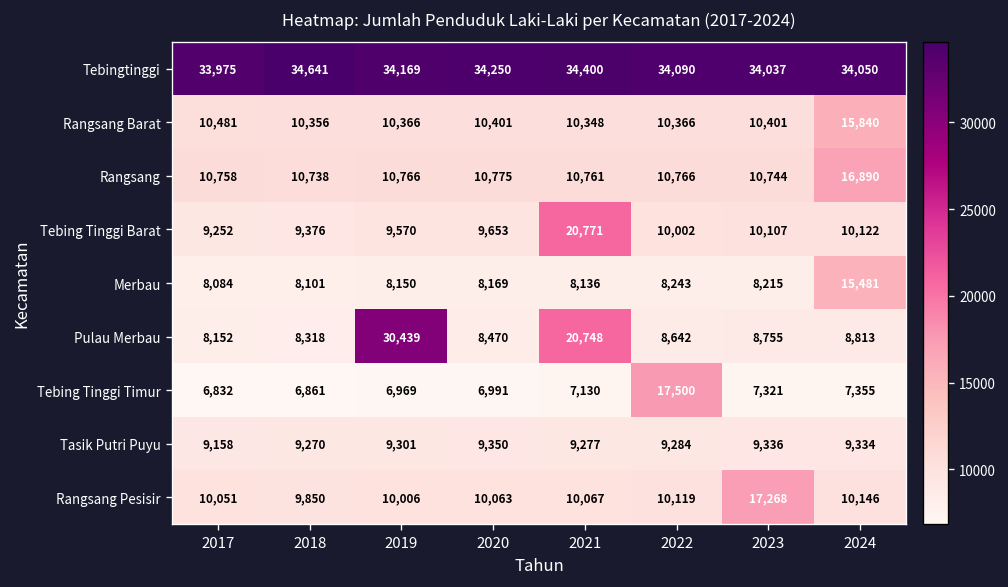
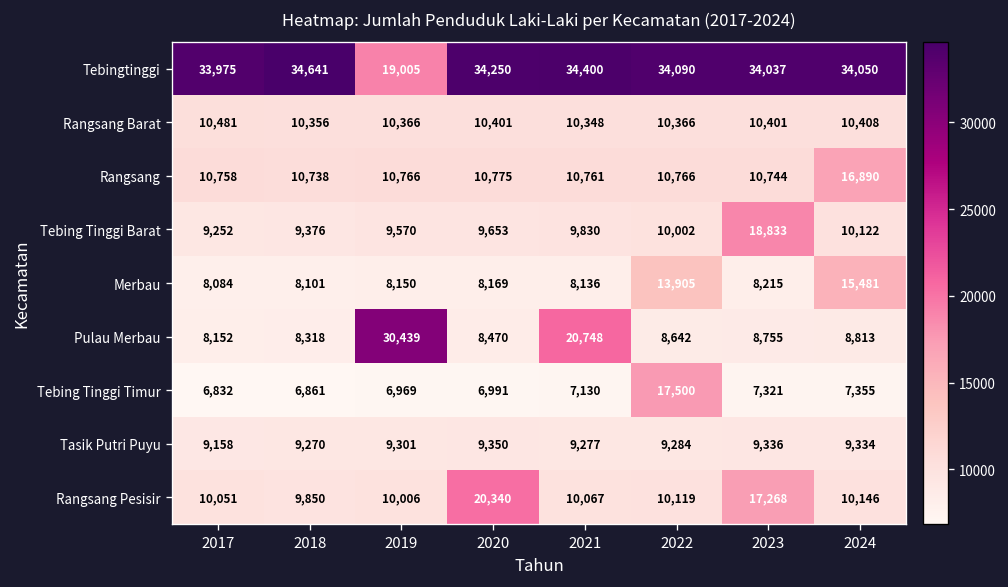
  {
    "Tebingtinggi": {
      "2017": "33,975",
      "2018": "34,641",
-     "2019": "34,169",
+     "2019": "19,005",
      "2020": "34,250",
      "2021": "34,400",
      "2022": "34,090",
      "2023": "34,037",
      "2024": "34,050"
    },
    "Rangsang Barat": {
      "2017": "10,481",
      "2018": "10,356",
      "2019": "10,366",
      "2020": "10,401",
      "2021": "10,348",
      "2022": "10,366",
      "2023": "10,401",
-     "2024": "15,840"
+     "2024": "10,408"
    },
    "Rangsang": {
      "2017": "10,758",
      "2018": "10,738",
      "2019": "10,766",
      "2020": "10,775",
      "2021": "10,761",
      "2022": "10,766",
      "2023": "10,744",
      "2024": "16,890"
    },
    "Tebing Tinggi Barat": {
      "2017": "9,252",
      "2018": "9,376",
      "2019": "9,570",
      "2020": "9,653",
-     "2021": "20,771",
+     "2021": "9,830",
      "2022": "10,002",
-     "2023": "10,107",
+     "2023": "18,833",
      "2024": "10,122"
    },
    "Merbau": {
      "2017": "8,084",
      "2018": "8,101",
      "2019": "8,150",
      "2020": "8,169",
      "2021": "8,136",
-     "2022": "8,243",
+     "2022": "13,905",
      "2023": "8,215",
      "2024": "15,481"
    },
    "Pulau Merbau": {
      "2017": "8,152",
      "2018": "8,318",
      "2019": "30,439",
      "2020": "8,470",
      "2021": "20,748",
      "2022": "8,642",
      "2023": "8,755",
      "2024": "8,813"
    },
    "Tebing Tinggi Timur": {
      "2017": "6,832",
      "2018": "6,861",
      "2019": "6,969",
      "2020": "6,991",
      "2021": "7,130",
      "2022": "17,500",
      "2023": "7,321",
      "2024": "7,355"
    },
    "Tasik Putri Puyu": {
      "2017": "9,158",
      "2018": "9,270",
      "2019": "9,301",
      "2020": "9,350",
      "2021": "9,277",
      "2022": "9,284",
      "2023": "9,336",
      "2024": "9,334"
    },
    "Rangsang Pesisir": {
      "2017": "10,051",
      "2018": "9,850",
      "2019": "10,006",
-     "2020": "10,063",
+     "2020": "20,340",
      "2021": "10,067",
      "2022": "10,119",
      "2023": "17,268",
      "2024": "10,146"
    }
  }
